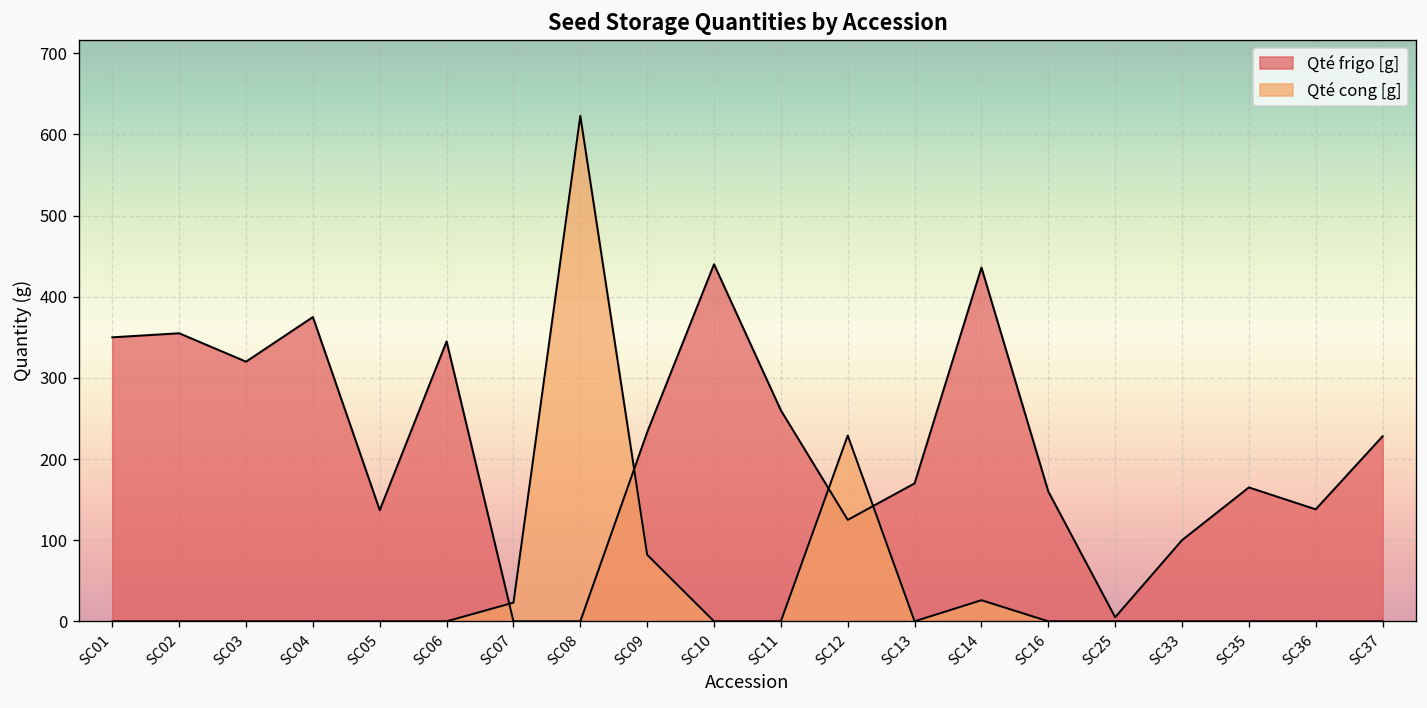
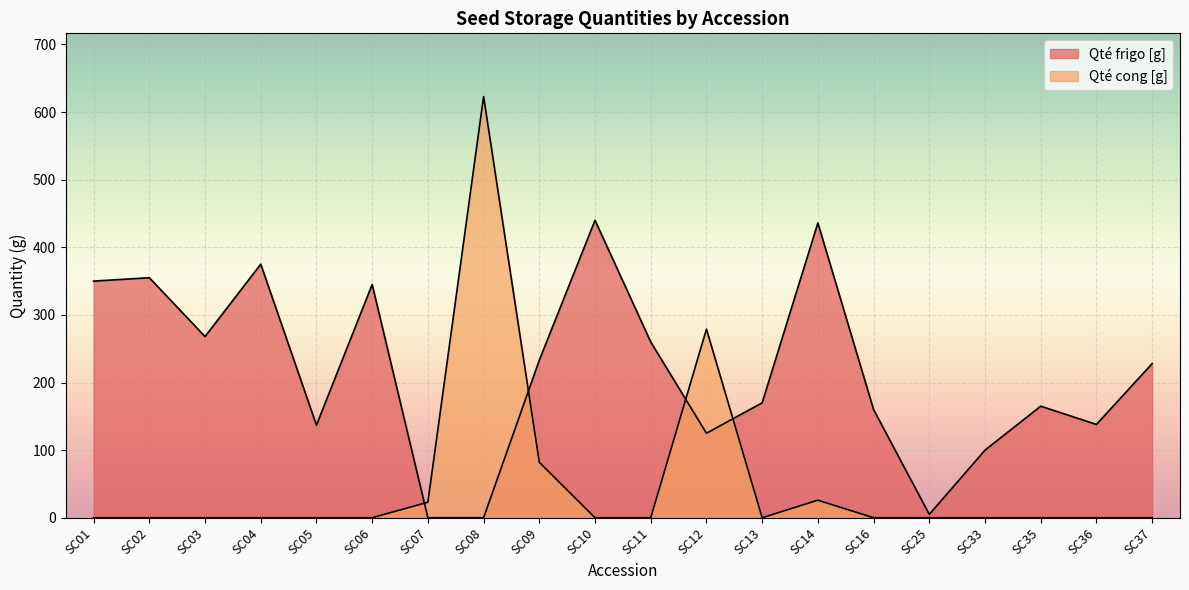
  {
    "Qté frigo [g]": {
      "SC01": 350,
      "SC02": 360,
-     "SC03": 320,
+     "SC03": 270,
      "SC04": 380,
      "SC05": 140,
      "SC06": 350,
      "SC07": 0,
      "SC08": 0,
      "SC09": 230,
      "SC10": 440,
      "SC11": 260,
      "SC12": 130,
      "SC13": 170,
      "SC14": 440,
      "SC16": 160,
      "SC25": 10,
      "SC33": 100,
      "SC35": 170,
      "SC36": 140,
      "SC37": 230
    },
    "Qté cong [g]": {
      "SC01": 0,
      "SC02": 0,
      "SC03": 0,
      "SC04": 0,
      "SC05": 0,
      "SC06": 0,
      "SC07": 20,
      "SC08": 620,
      "SC09": 80,
      "SC10": 0,
      "SC11": 0,
-     "SC12": 230,
+     "SC12": 280,
      "SC13": 0,
      "SC14": 30,
      "SC16": 0,
      "SC25": 0,
      "SC33": 0,
      "SC35": 0,
      "SC36": 0,
      "SC37": 0
    }
  }
